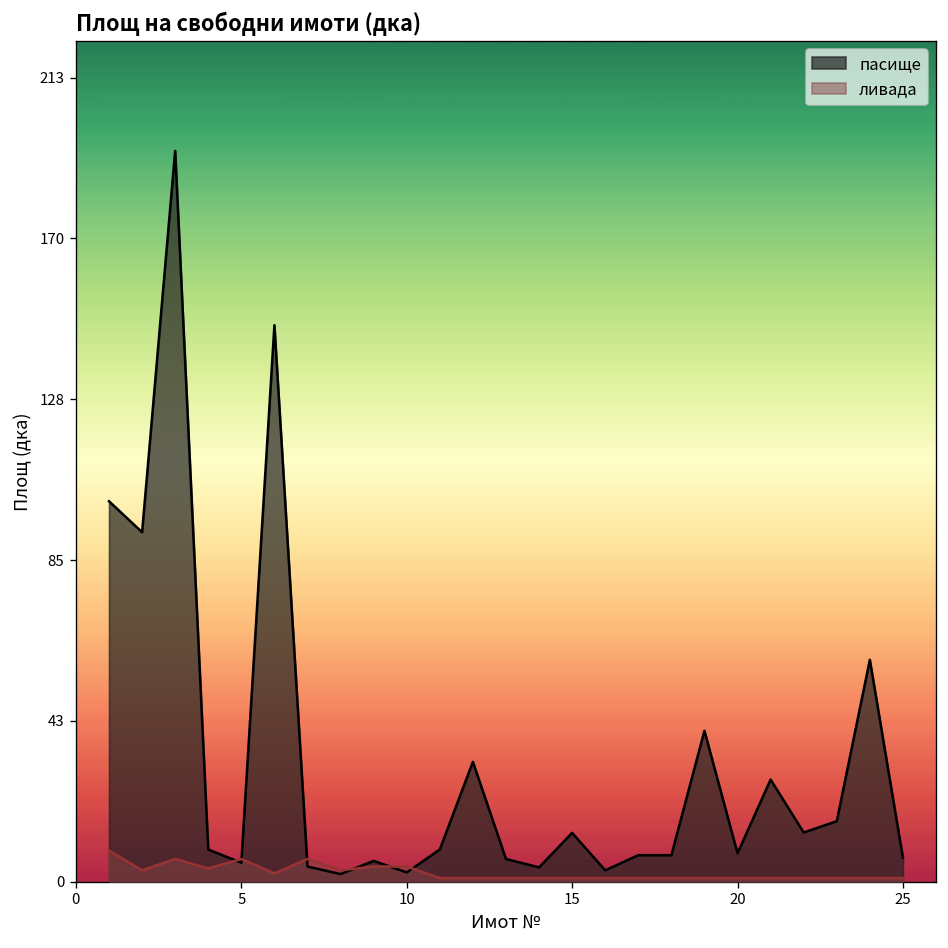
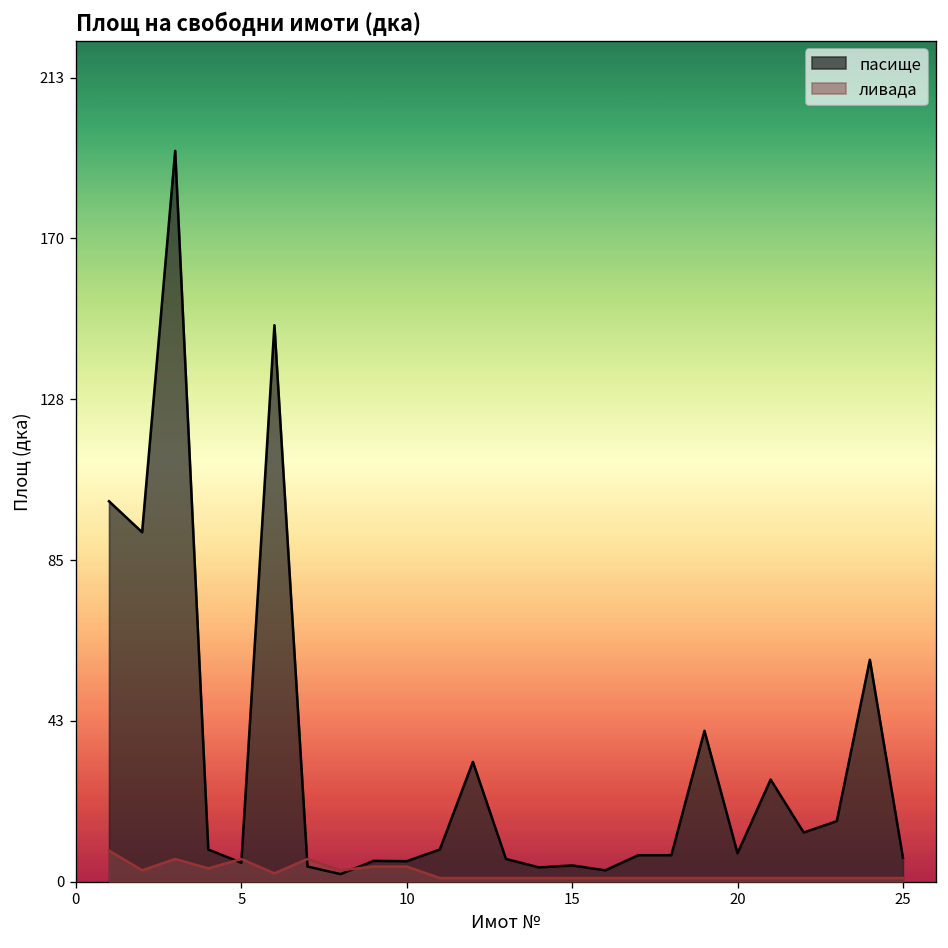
  {
    "пасище": {
      "5": 5,
-     "10": 2,
-     "15": 13,
+     "10": 5,
+     "15": 4,
      "20": 7,
      "25": 6
    },
    "ливада": {
      "5": 6,
      "10": 4,
      "15": 1,
      "20": 1,
      "25": 1
    }
  }
